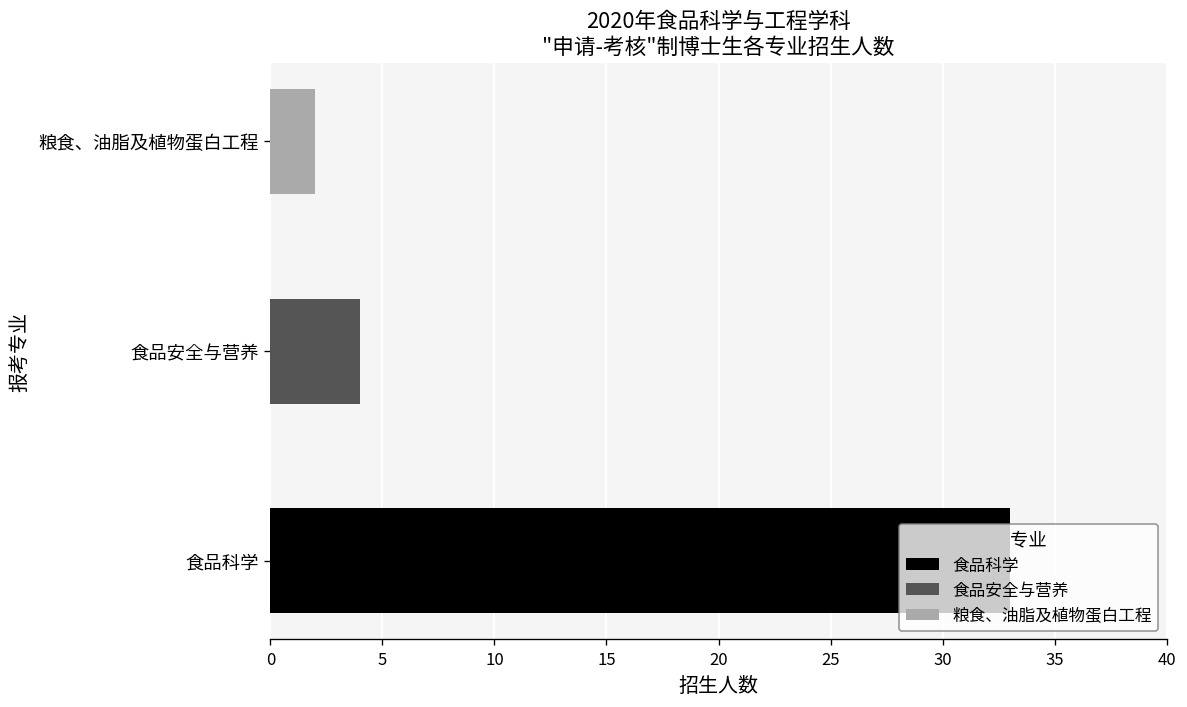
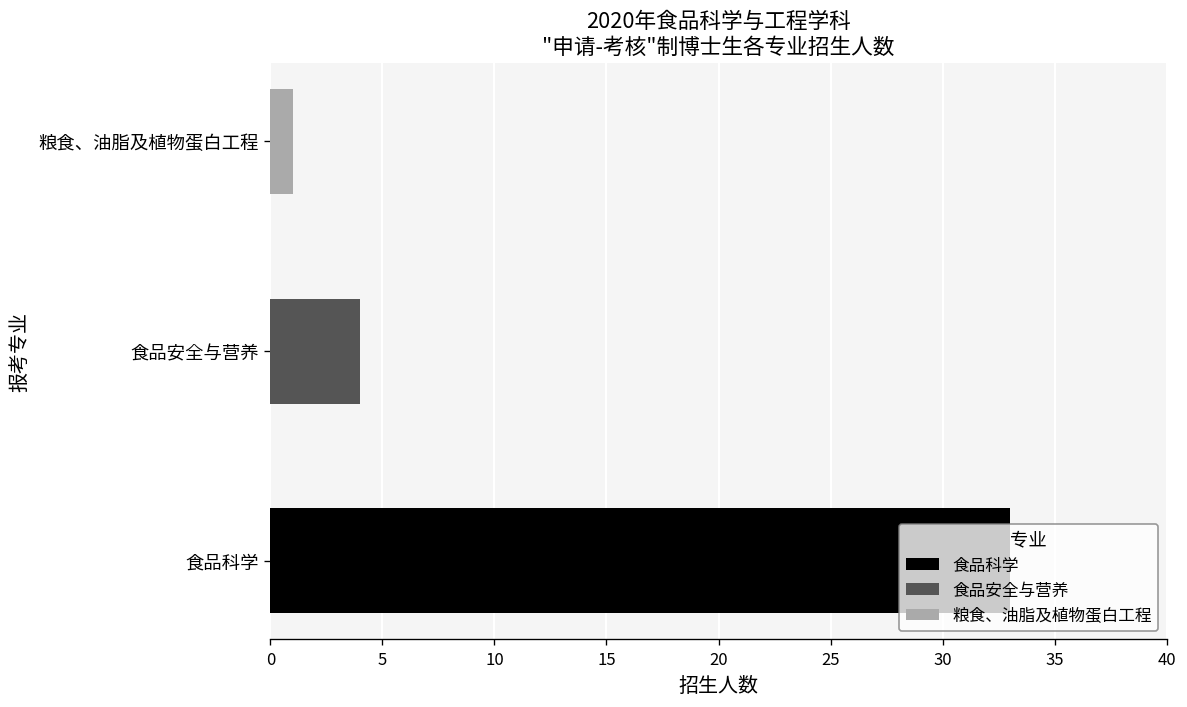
  {
-   "粮食、油脂及植物蛋白工程": 2,
+   "粮食、油脂及植物蛋白工程": 1,
    "食品安全与营养": 4
  }
